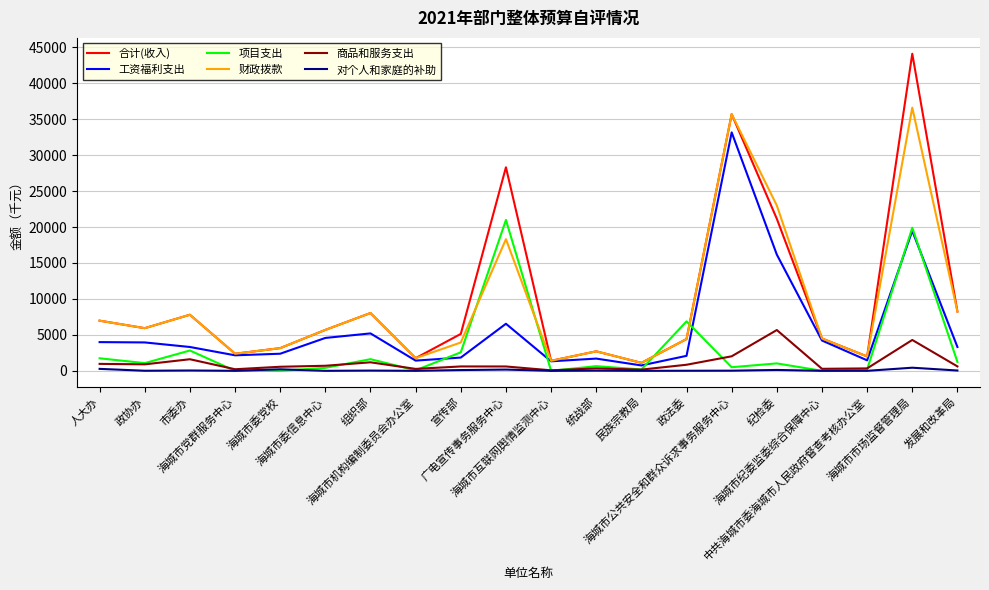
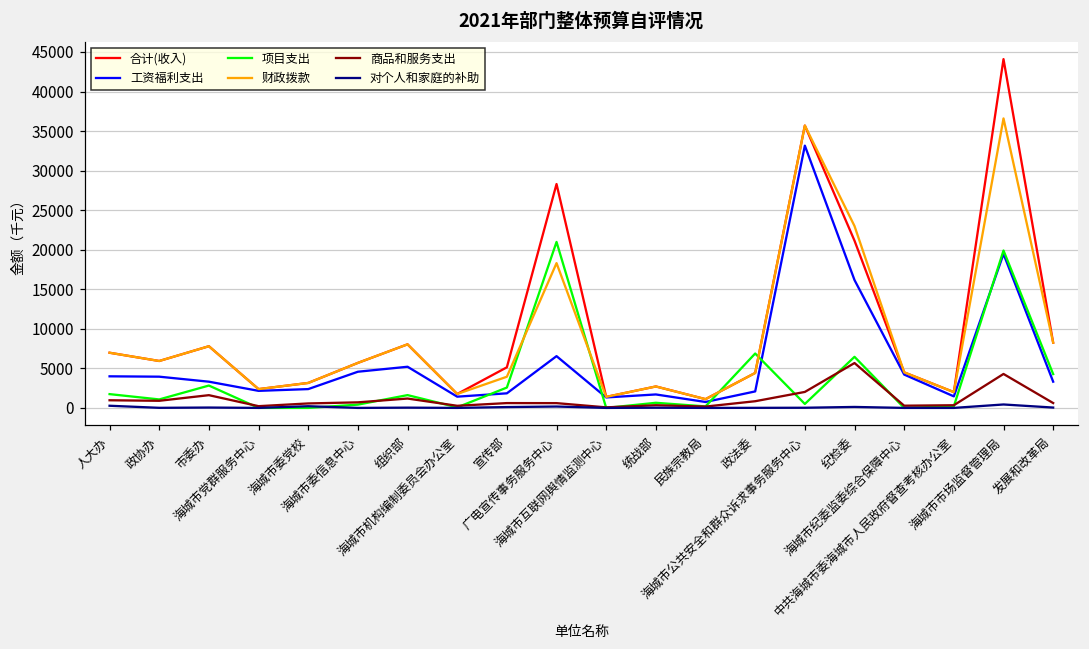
  {
    "合计(收入)": {
      "宣传部": 5000,
      "广电宣传事务服务中心": 28000,
      "纪检委": 21000,
      "海城市市场监督管理局": 44000
    },
    "工资福利支出": {
      "人大办": 4000,
      "政协办": 4000,
      "市委办": 3000,
      "海城市委党校": 2000,
      "海城市委信息中心": 5000,
      "组织部": 5000,
      "宣传部": 2000,
      "广电宣传事务服务中心": 7000,
      "统战部": 2000,
      "政法委": 2000,
      "海城市公共安全和群众诉求事务服务中心": 33000,
      "纪检委": 16000,
      "中共海城市委海城市人民政府督查考核办公室": 1000,
      "海城市市场监督管理局": 19000,
      "发展和改革局": 3000
    },
    "项目支出": {
      "人大办": 2000,
      "市委办": 3000,
      "组织部": 2000,
      "宣传部": 3000,
      "广电宣传事务服务中心": 21000,
      "政法委": 7000,
      "海城市公共安全和群众诉求事务服务中心": 1000,
-     "纪检委": 1000,
+     "纪检委": 6000,
      "海城市市场监督管理局": 20000,
-     "发展和改革局": 1000
+     "发展和改革局": 4000
    },
    "财政拨款": {
      "宣传部": 4000,
      "广电宣传事务服务中心": 18000,
      "纪检委": 23000,
      "海城市市场监督管理局": 37000
    },
    "商品和服务支出": {
      "人大办": 1000,
      "市委办": 2000,
      "组织部": 1000,
      "宣传部": 1000,
      "广电宣传事务服务中心": 1000,
      "政法委": 1000,
      "海城市公共安全和群众诉求事务服务中心": 2000,
      "纪检委": 6000,
      "海城市市场监督管理局": 4000,
      "发展和改革局": 1000
    },
    "对个人和家庭的补助": {
      "人大办": 0,
      "政协办": 0,
      "市委办": 0,
      "海城市委信息中心": 0,
      "组织部": 0,
      "宣传部": 0,
      "广电宣传事务服务中心": 0,
      "政法委": 0,
      "海城市公共安全和群众诉求事务服务中心": 0,
      "纪检委": 0,
      "海城市市场监督管理局": 0,
      "发展和改革局": 0
    }
  }
